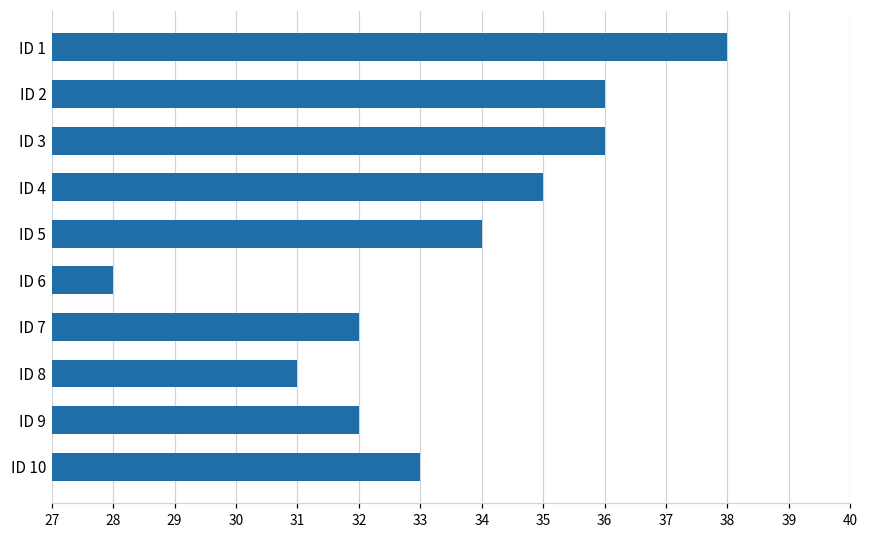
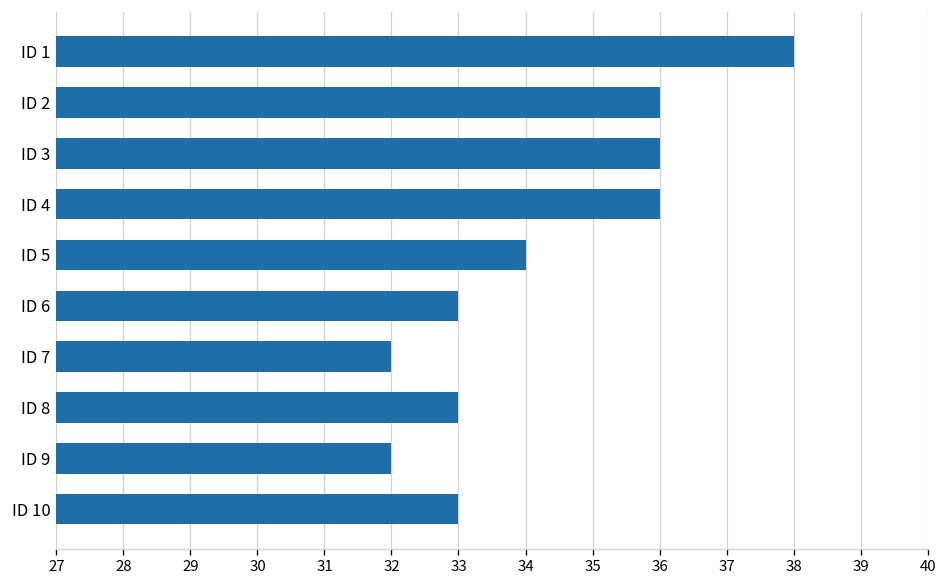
  {
    "ID 1": 38,
    "ID 2": 36,
    "ID 3": 36,
-   "ID 4": 35,
+   "ID 4": 36,
    "ID 5": 34,
-   "ID 6": 28,
+   "ID 6": 33,
    "ID 7": 32,
-   "ID 8": 31,
+   "ID 8": 33,
    "ID 9": 32,
    "ID 10": 33
  }
